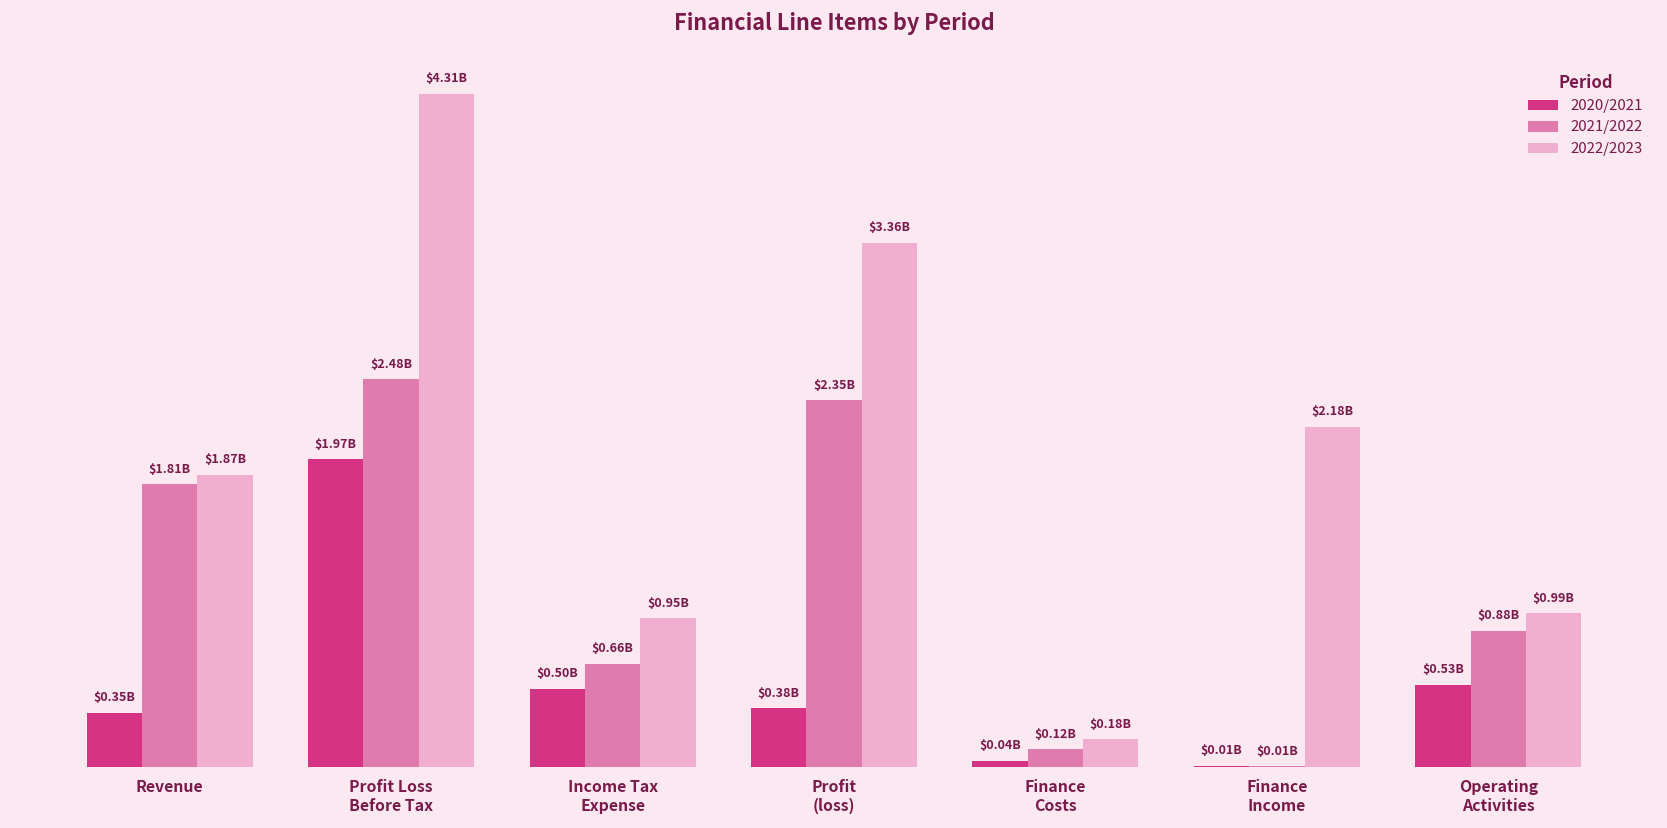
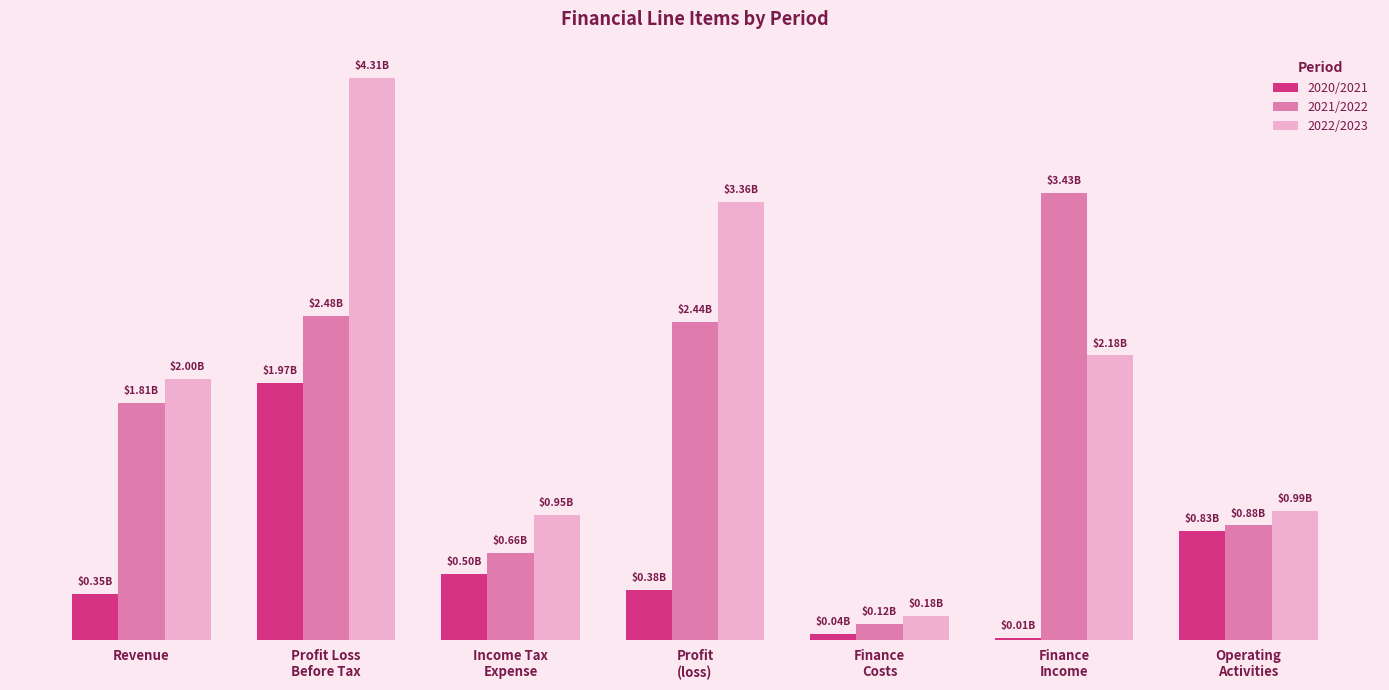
  {
    "2020/2021": {
      "Revenue": "$0.35B",
      "Profit Loss Before Tax": "$1.97B",
      "Income Tax Expense": "$0.50B",
      "Profit (loss)": "$0.38B",
      "Finance Costs": "$0.04B",
      "Finance Income": "$0.01B",
-     "Operating Activities": "$0.53B"
+     "Operating Activities": "$0.83B"
    },
    "2021/2022": {
      "Revenue": "$1.81B",
      "Profit Loss Before Tax": "$2.48B",
      "Income Tax Expense": "$0.66B",
-     "Profit (loss)": "$2.35B",
+     "Profit (loss)": "$2.44B",
      "Finance Costs": "$0.12B",
-     "Finance Income": "$0.01B",
+     "Finance Income": "$3.43B",
      "Operating Activities": "$0.88B"
    },
    "2022/2023": {
-     "Revenue": "$1.87B",
+     "Revenue": "$2.00B",
      "Profit Loss Before Tax": "$4.31B",
      "Income Tax Expense": "$0.95B",
      "Profit (loss)": "$3.36B",
      "Finance Costs": "$0.18B",
      "Finance Income": "$2.18B",
      "Operating Activities": "$0.99B"
    }
  }
